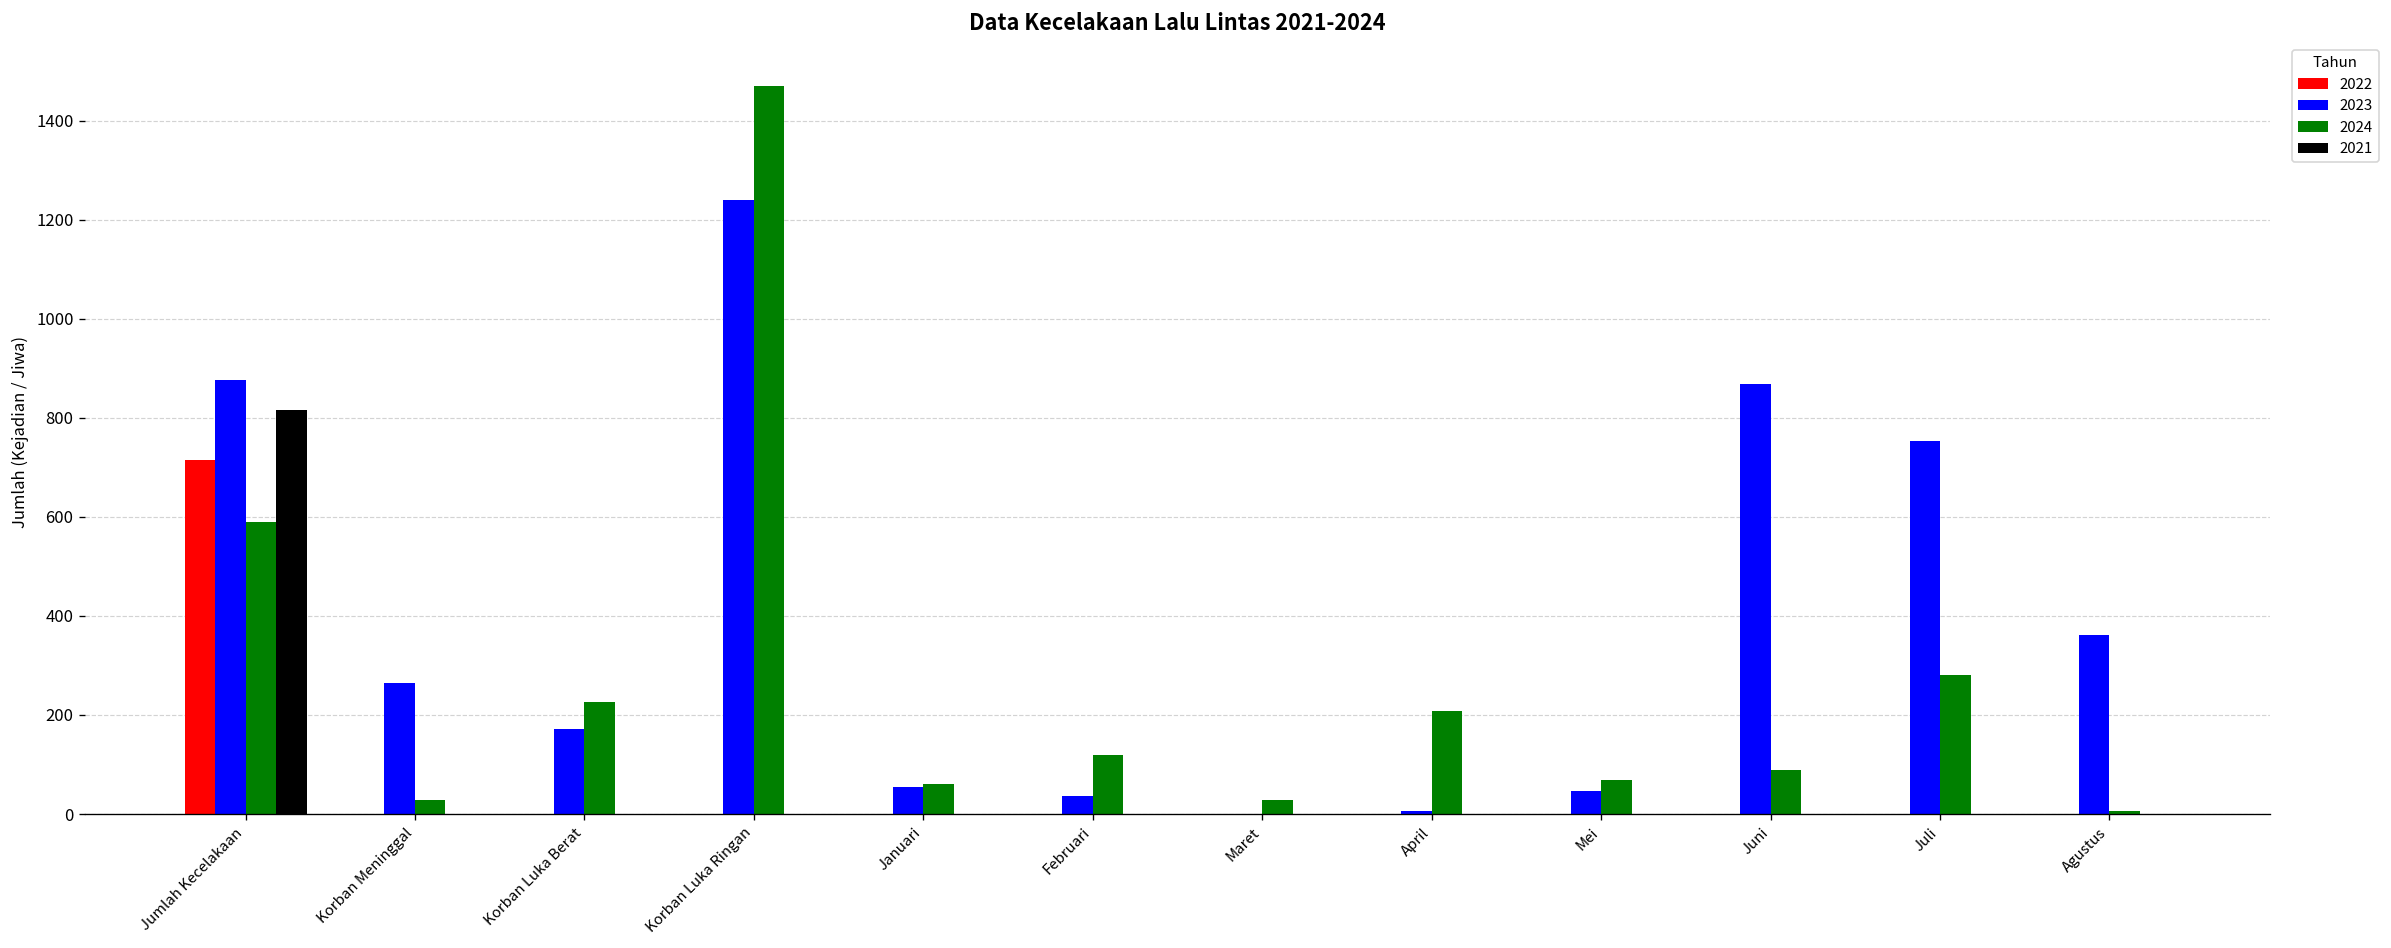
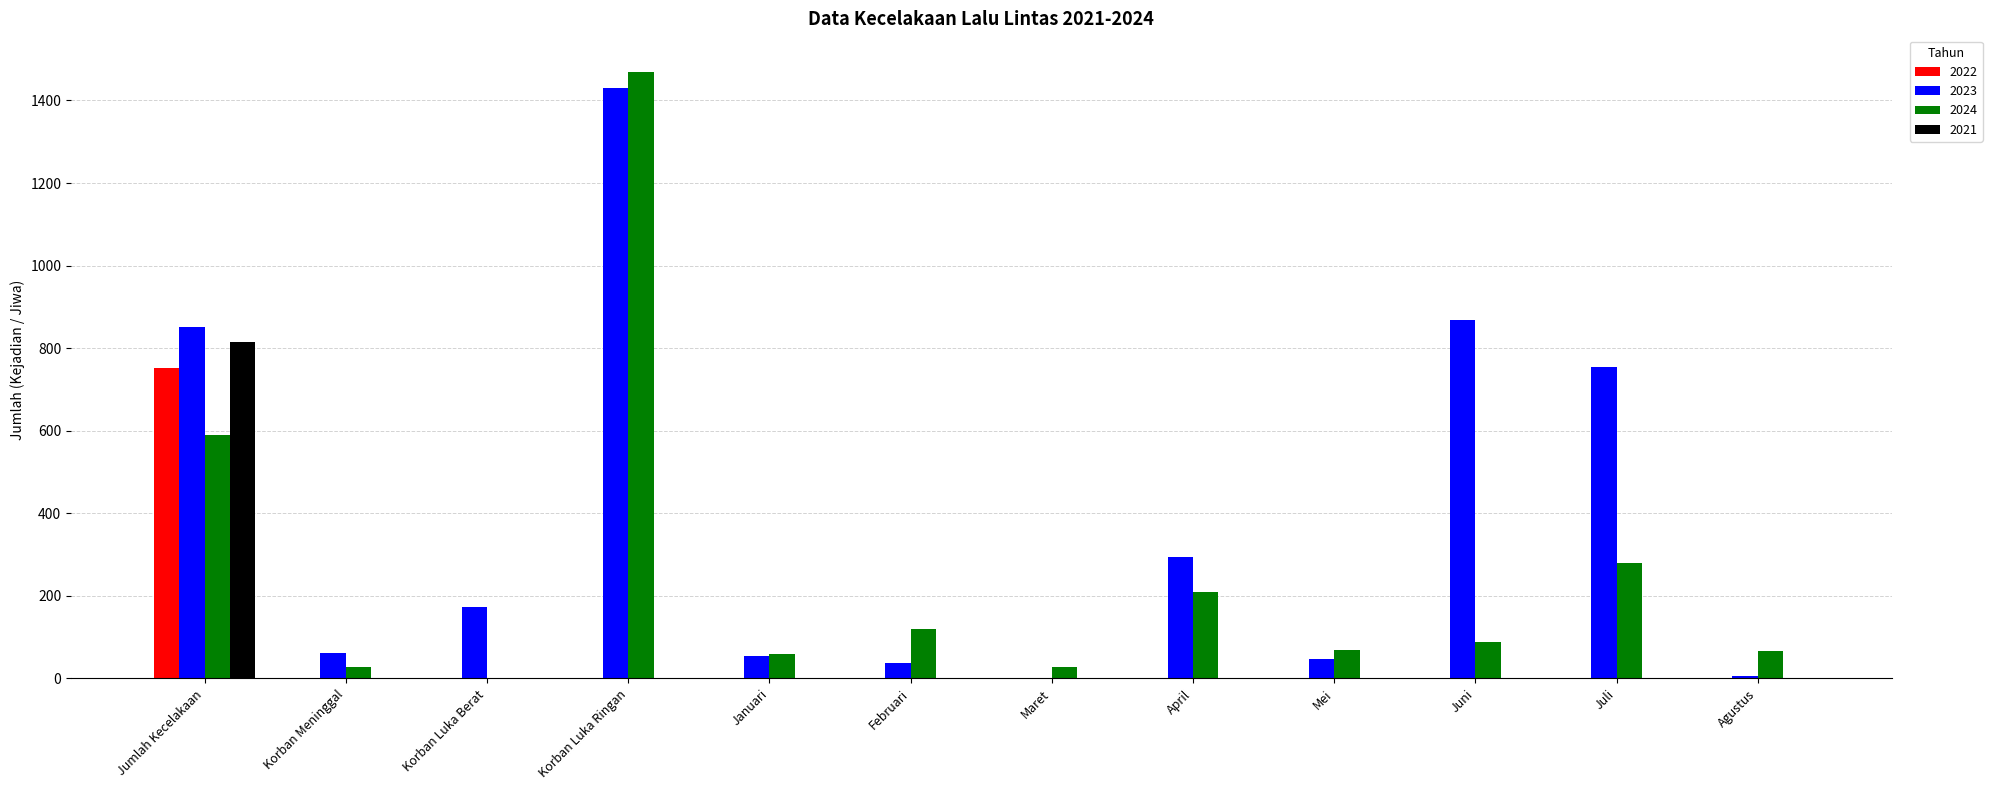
  {
    "2022": {
-     "Jumlah Kecelakaan": 720,
+     "Jumlah Kecelakaan": 750,
      "Korban Meninggal": 0,
      "Korban Luka Berat": 0,
      "Korban Luka Ringan": 0,
      "Januari": 0,
      "Februari": 0,
      "Maret": 0,
      "April": 0,
      "Mei": 0,
      "Juni": 0,
      "Juli": 0,
      "Agustus": 0
    },
    "2023": {
-     "Jumlah Kecelakaan": 880,
-     "Korban Meninggal": 260,
+     "Jumlah Kecelakaan": 850,
+     "Korban Meninggal": 60,
      "Korban Luka Berat": 170,
-     "Korban Luka Ringan": 1240,
+     "Korban Luka Ringan": 1430,
      "Januari": 60,
      "Februari": 40,
      "Maret": 0,
-     "April": 10,
+     "April": 290,
      "Mei": 50,
      "Juni": 870,
      "Juli": 750,
-     "Agustus": 360
+     "Agustus": 10
    },
    "2024": {
      "Jumlah Kecelakaan": 590,
      "Korban Meninggal": 30,
-     "Korban Luka Berat": 230,
+     "Korban Luka Berat": 0,
      "Korban Luka Ringan": 1470,
      "Januari": 60,
      "Februari": 120,
      "Maret": 30,
      "April": 210,
      "Mei": 70,
      "Juni": 90,
      "Juli": 280,
-     "Agustus": 10
+     "Agustus": 70
    },
    "2021": {
      "Jumlah Kecelakaan": 820,
      "Korban Meninggal": 0,
      "Korban Luka Berat": 0,
      "Korban Luka Ringan": 0,
      "Januari": 0,
      "Februari": 0,
      "Maret": 0,
      "April": 0,
      "Mei": 0,
      "Juni": 0,
      "Juli": 0,
      "Agustus": 0
    }
  }
